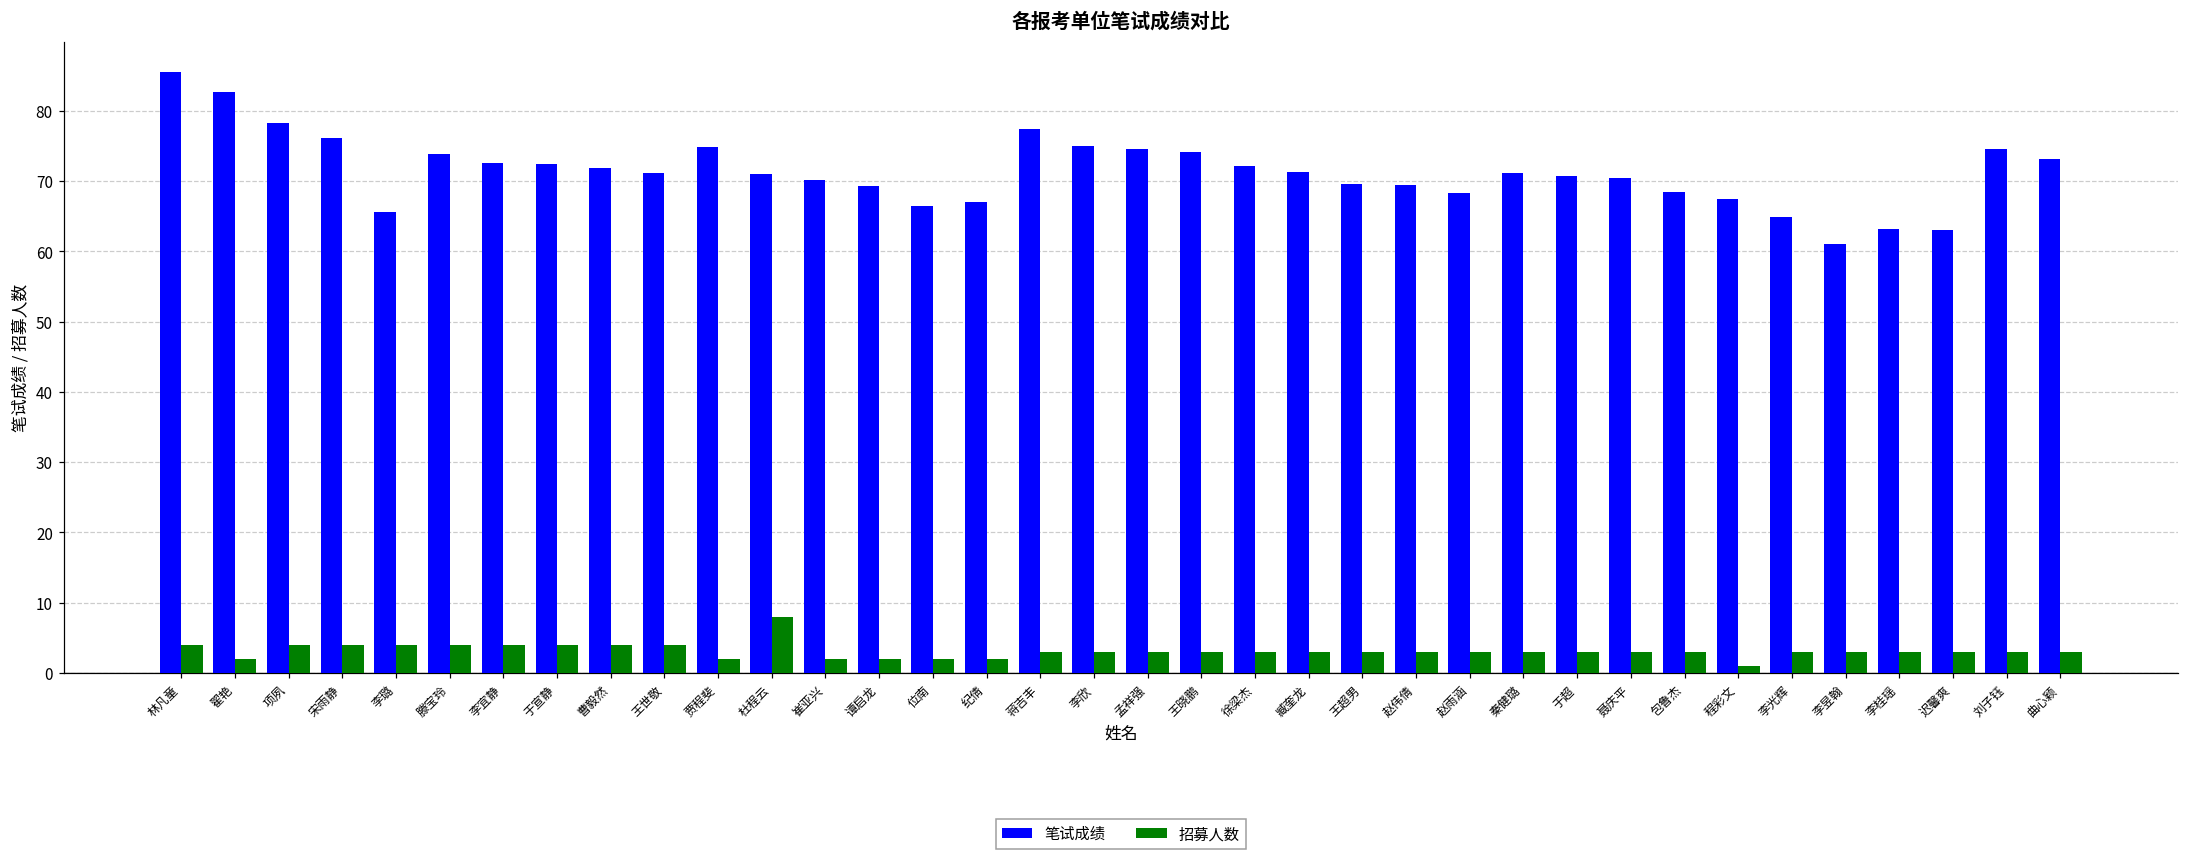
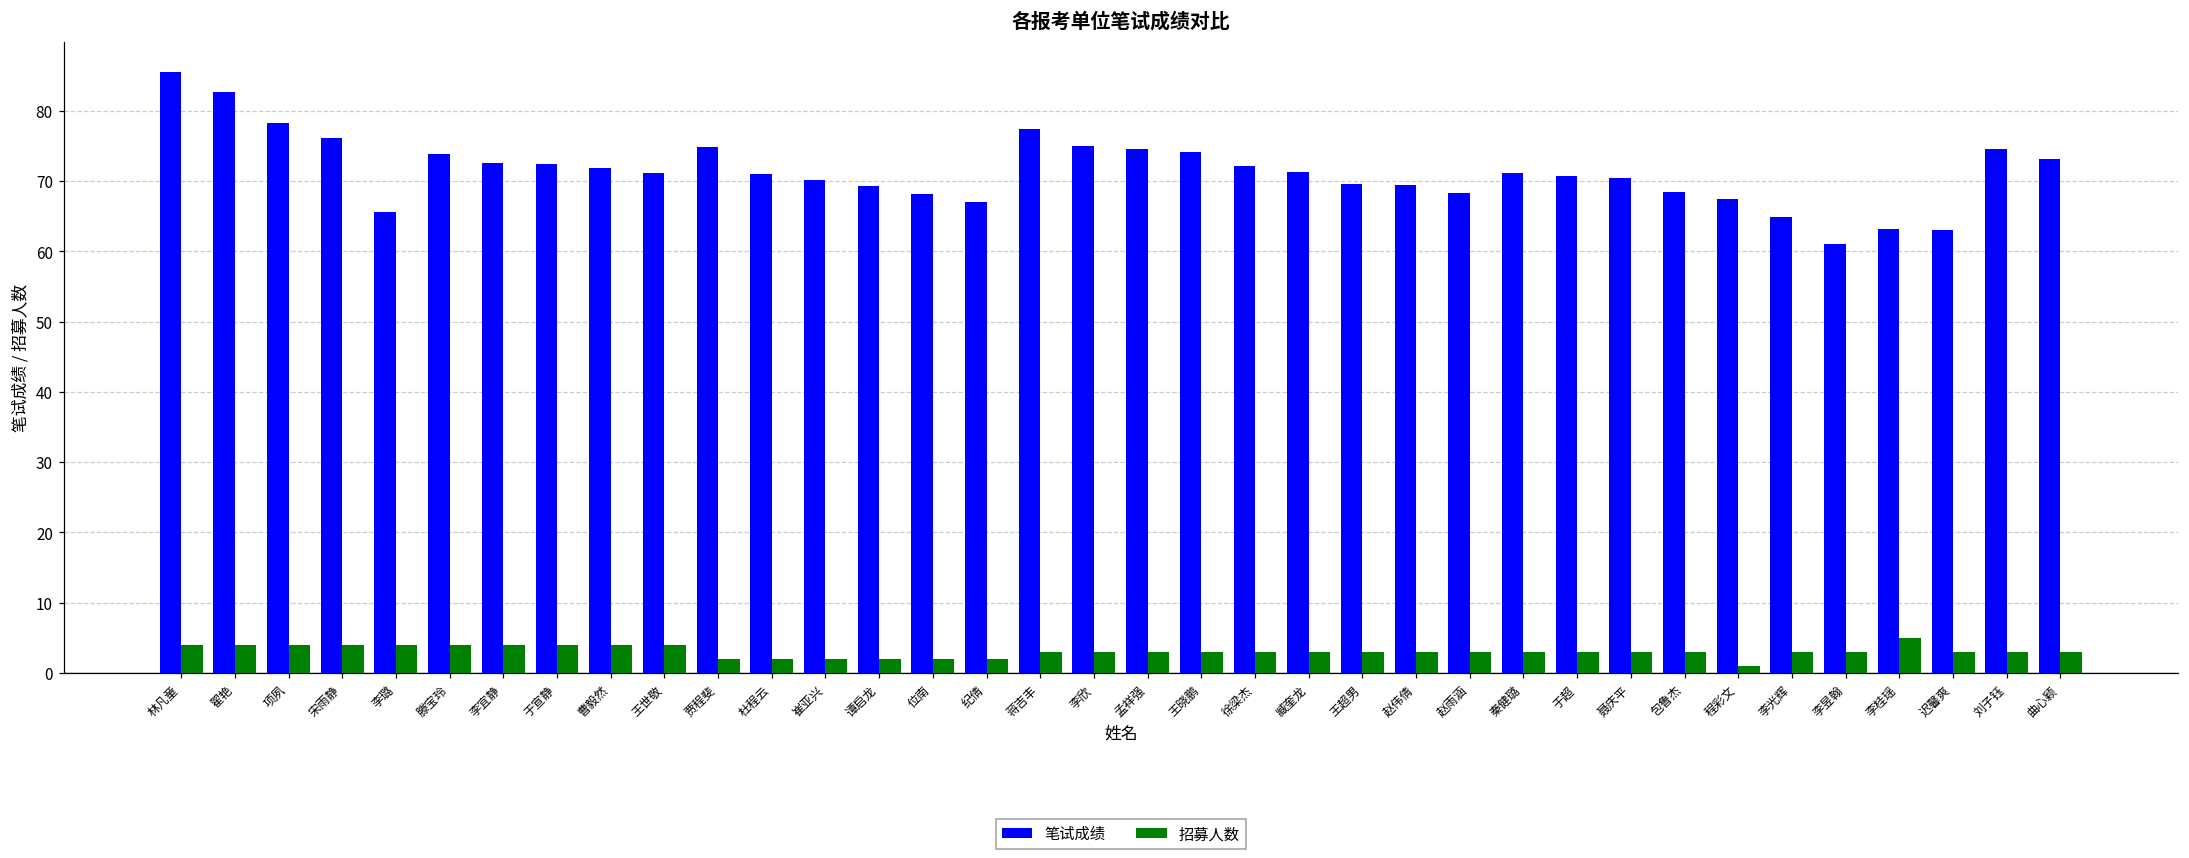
  {
    "笔试成绩": {
      "林凡童": 86,
      "翟艳": 83,
      "项夙": 78,
      "宋雨静": 76,
      "李璐": 66,
      "滕宝玲": 74,
      "李宜静": 73,
      "于宣静": 72,
      "曹毅然": 72,
      "王世敬": 71,
      "贾程斐": 75,
      "杜程云": 71,
      "崔亚兴": 70,
      "谭启龙": 69,
-     "位南": 66,
+     "位南": 68,
      "纪倩": 67,
      "蒋吉丰": 77,
      "李欣": 75,
      "孟祥强": 75,
      "王晓鹏": 74,
      "徐梁杰": 72,
      "臧奎龙": 71,
      "王超男": 70,
      "赵伟倩": 69,
      "赵雨涵": 68,
      "秦健璐": 71,
      "于超": 71,
      "聂庆平": 70,
      "包鲁杰": 69,
      "程彩文": 68,
      "李光辉": 65,
      "李昱翰": 61,
      "李桂瑶": 63,
      "迟馨爽": 63,
      "刘子钰": 75,
      "曲心颖": 73
    },
    "招募人数": {
      "林凡童": 4,
-     "翟艳": 2,
+     "翟艳": 4,
      "项夙": 4,
      "宋雨静": 4,
      "李璐": 4,
      "滕宝玲": 4,
      "李宜静": 4,
      "于宣静": 4,
      "曹毅然": 4,
      "王世敬": 4,
      "贾程斐": 2,
-     "杜程云": 8,
+     "杜程云": 2,
      "崔亚兴": 2,
      "谭启龙": 2,
      "位南": 2,
      "纪倩": 2,
      "蒋吉丰": 3,
      "李欣": 3,
      "孟祥强": 3,
      "王晓鹏": 3,
      "徐梁杰": 3,
      "臧奎龙": 3,
      "王超男": 3,
      "赵伟倩": 3,
      "赵雨涵": 3,
      "秦健璐": 3,
      "于超": 3,
      "聂庆平": 3,
      "包鲁杰": 3,
      "程彩文": 1,
      "李光辉": 3,
      "李昱翰": 3,
-     "李桂瑶": 3,
+     "李桂瑶": 5,
      "迟馨爽": 3,
      "刘子钰": 3,
      "曲心颖": 3
    }
  }
